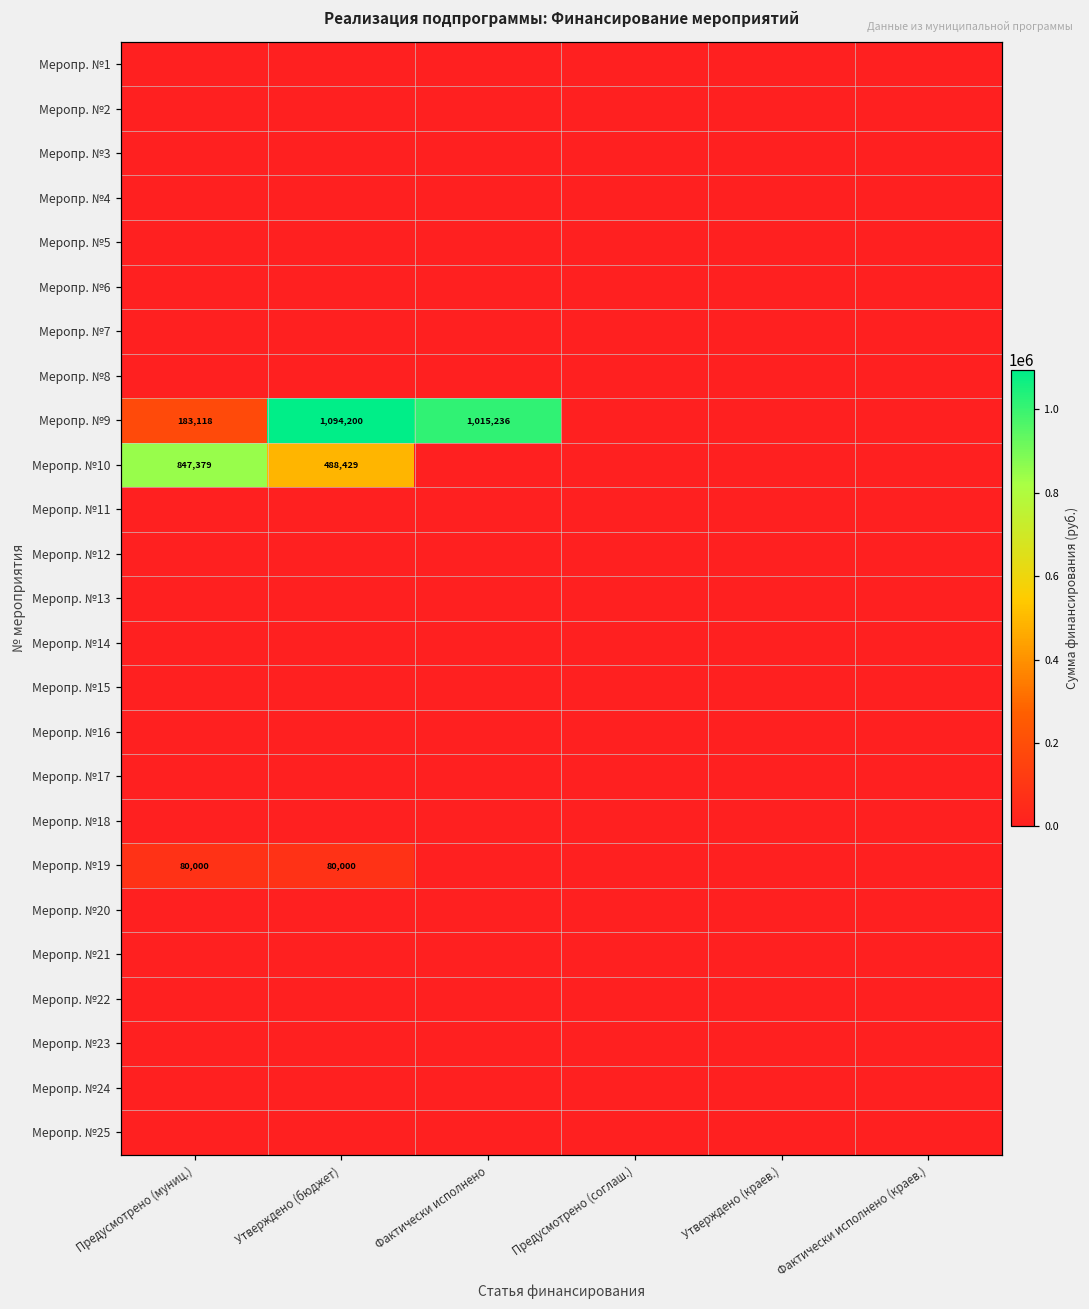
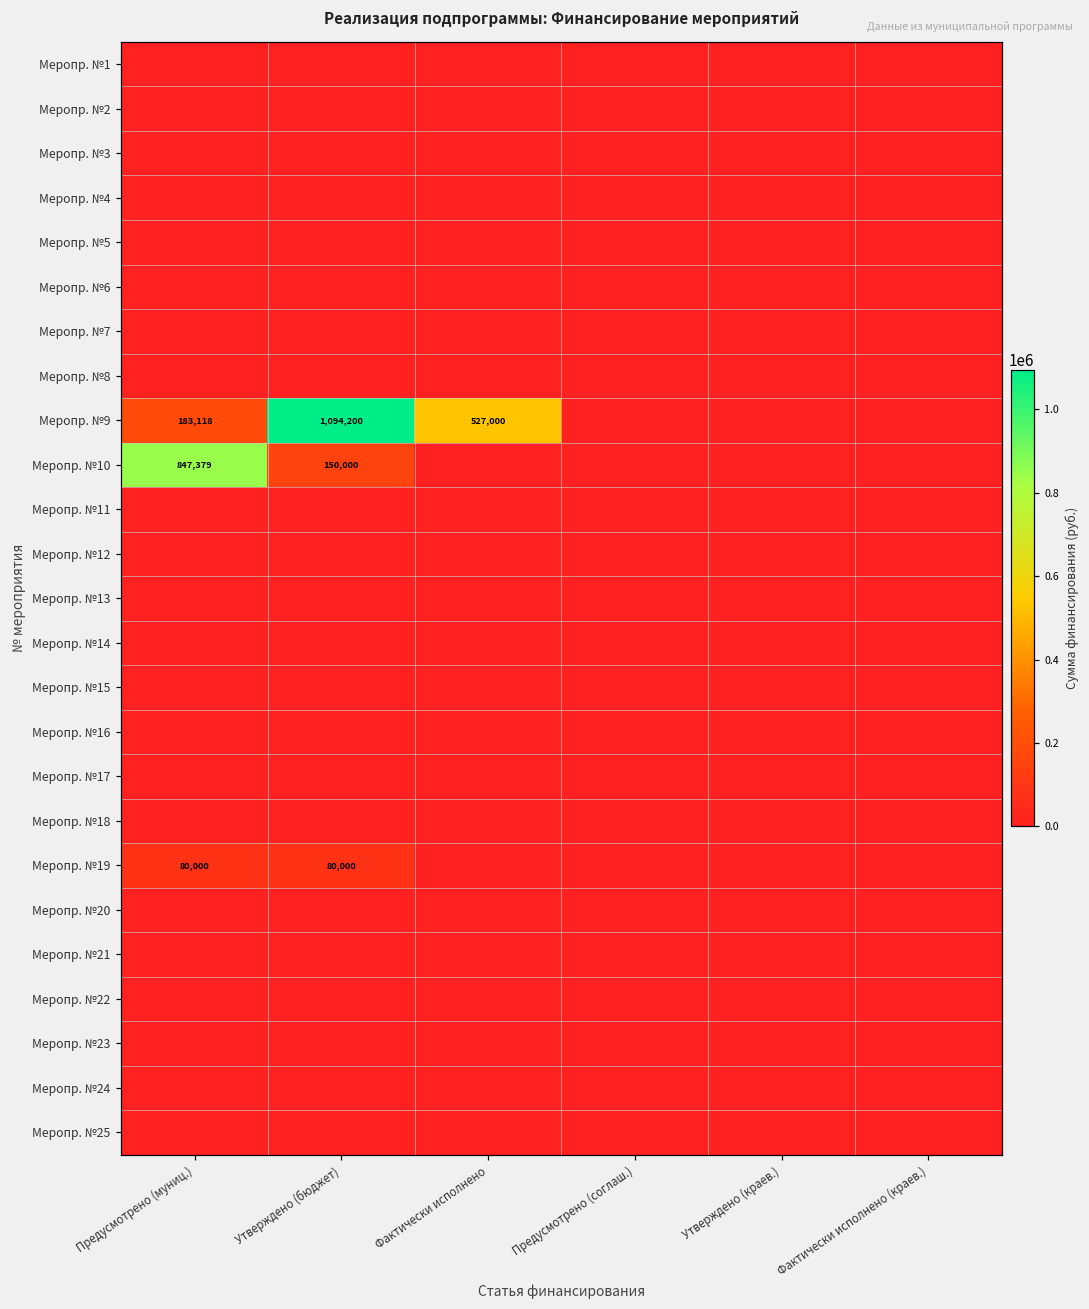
  {
    "Меропр. №9": {
      "Предусмотрено (муниц.)": "183,118",
      "Утверждено (бюджет)": "1,094,200",
-     "Фактически исполнено": "1,015,236"
+     "Фактически исполнено": "527,000"
    },
    "Меропр. №10": {
      "Предусмотрено (муниц.)": "847,379",
-     "Утверждено (бюджет)": "488,429"
+     "Утверждено (бюджет)": "150,000"
    },
    "Меропр. №19": {
      "Предусмотрено (муниц.)": "80,000",
      "Утверждено (бюджет)": "80,000"
    }
  }
